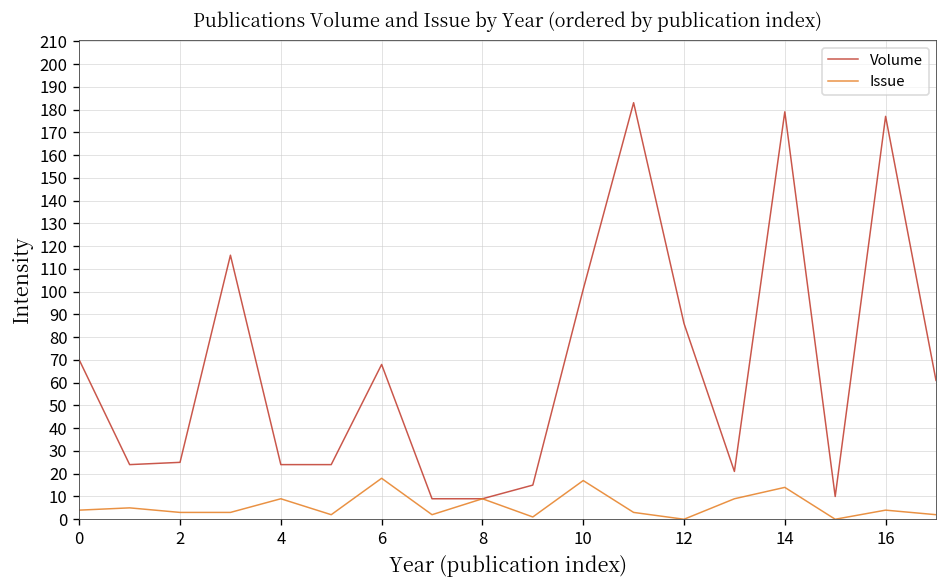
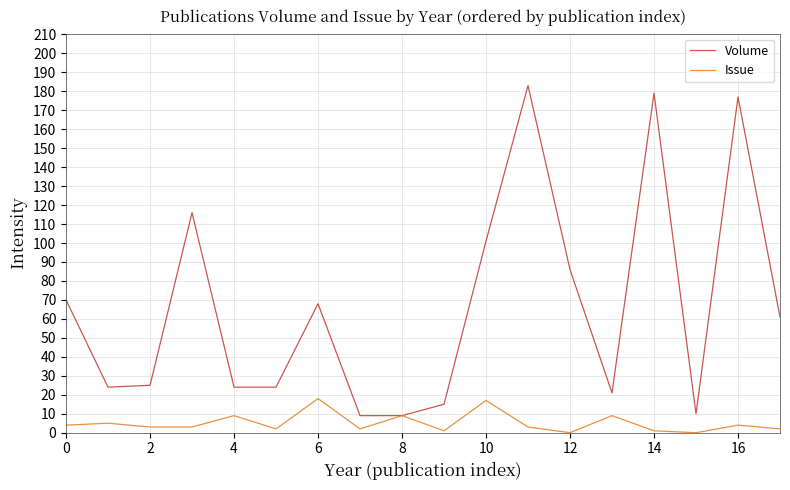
  {
    "Volume": {
      "0": 70,
      "2": 25,
      "4": 24,
      "6": 68,
      "10": 101,
      "12": 86,
      "14": 179,
      "16": 177
    },
    "Issue": {
      "0": 4,
      "2": 3,
      "4": 9,
      "6": 18,
      "10": 17,
      "12": 0,
-     "14": 14,
+     "14": 1,
      "16": 4
    }
  }
